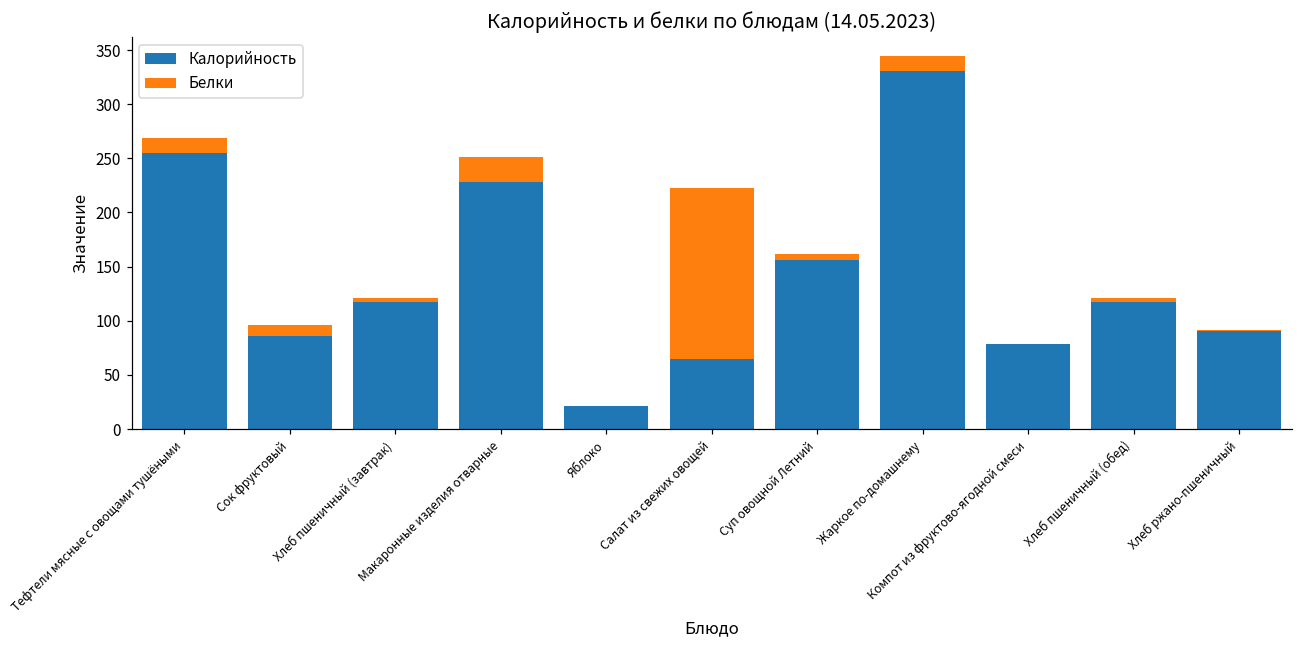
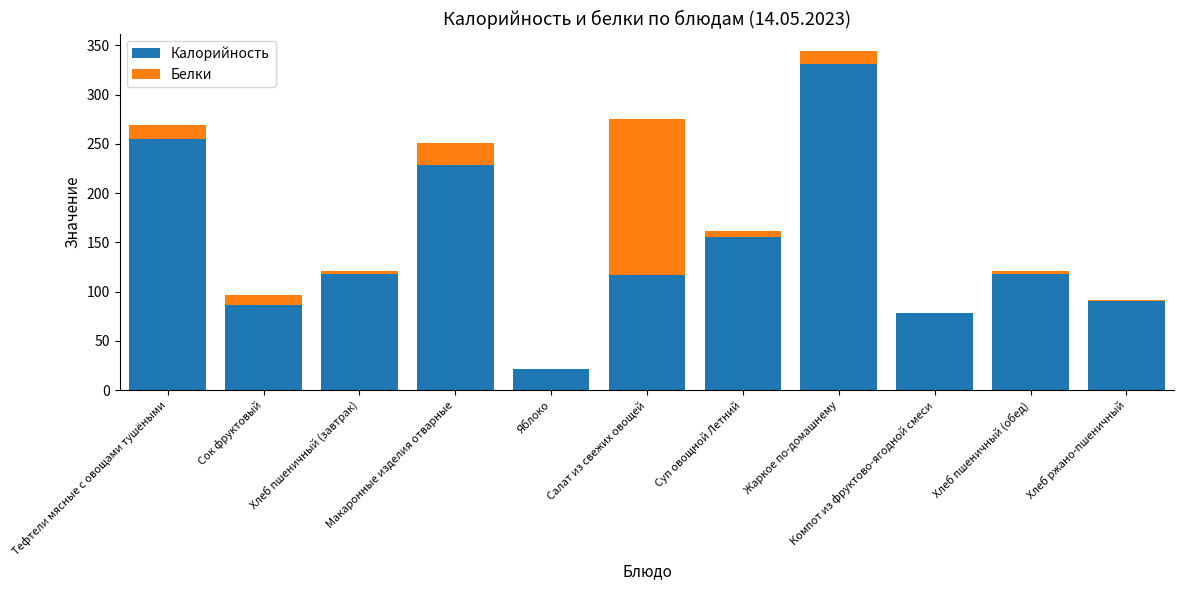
  {
    "Калорийность": {
      "Тефтели мясные с овощами тушёными": 260,
      "Сок фруктовый": 90,
      "Хлеб пшеничный (завтрак)": 120,
      "Макаронные изделия отварные": 230,
      "Яблоко": 20,
-     "Салат из свежих овощей": 60,
+     "Салат из свежих овощей": 120,
      "Суп овощной Летний": 160,
      "Жаркое по-домашнему": 330,
      "Компот из фруктово-ягодной смеси": 80,
      "Хлеб пшеничный (обед)": 120,
      "Хлеб ржано-пшеничный": 90
    },
    "Белки": {
      "Тефтели мясные с овощами тушёными": 10,
      "Сок фруктовый": 10,
      "Хлеб пшеничный (завтрак)": 0,
      "Макаронные изделия отварные": 20,
      "Салат из свежих овощей": 160,
      "Суп овощной Летний": 10,
      "Жаркое по-домашнему": 10,
      "Хлеб пшеничный (обед)": 0
    }
  }
